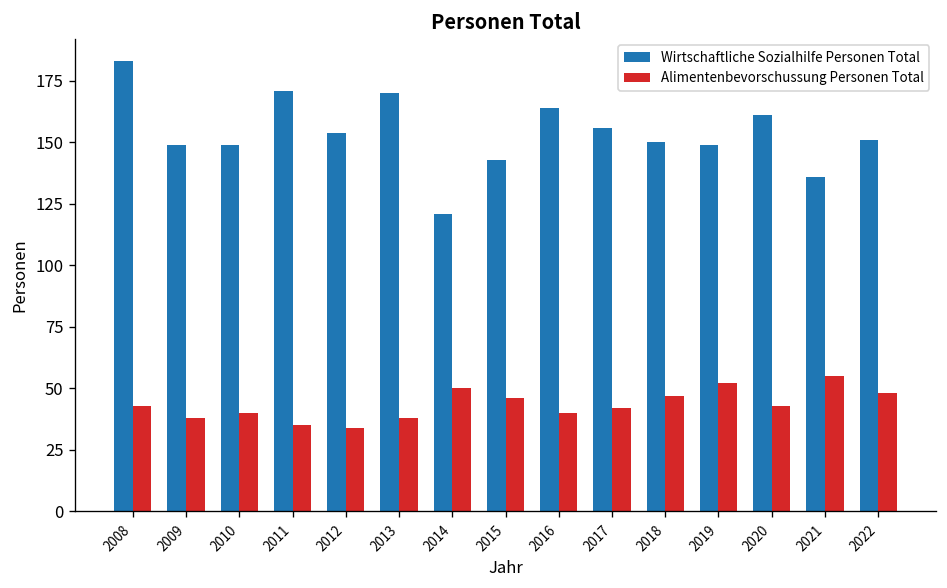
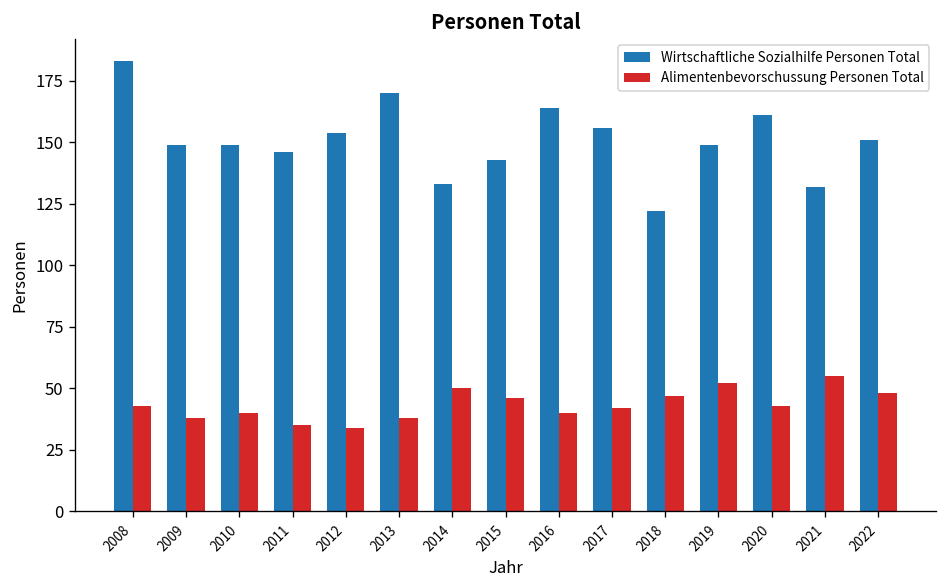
  {
    "Wirtschaftliche Sozialhilfe Personen Total": {
      "2008": 183,
      "2009": 149,
      "2010": 149,
-     "2011": 171,
+     "2011": 146,
      "2012": 154,
      "2013": 170,
-     "2014": 121,
+     "2014": 133,
      "2015": 143,
      "2016": 164,
      "2017": 156,
-     "2018": 150,
+     "2018": 122,
      "2019": 149,
      "2020": 161,
-     "2021": 136,
+     "2021": 132,
      "2022": 151
    },
    "Alimentenbevorschussung Personen Total": {
      "2008": 43,
      "2009": 38,
      "2010": 40,
      "2011": 35,
      "2012": 34,
      "2013": 38,
      "2014": 50,
      "2015": 46,
      "2016": 40,
      "2017": 42,
      "2018": 47,
      "2019": 52,
      "2020": 43,
      "2021": 55,
      "2022": 48
    }
  }
